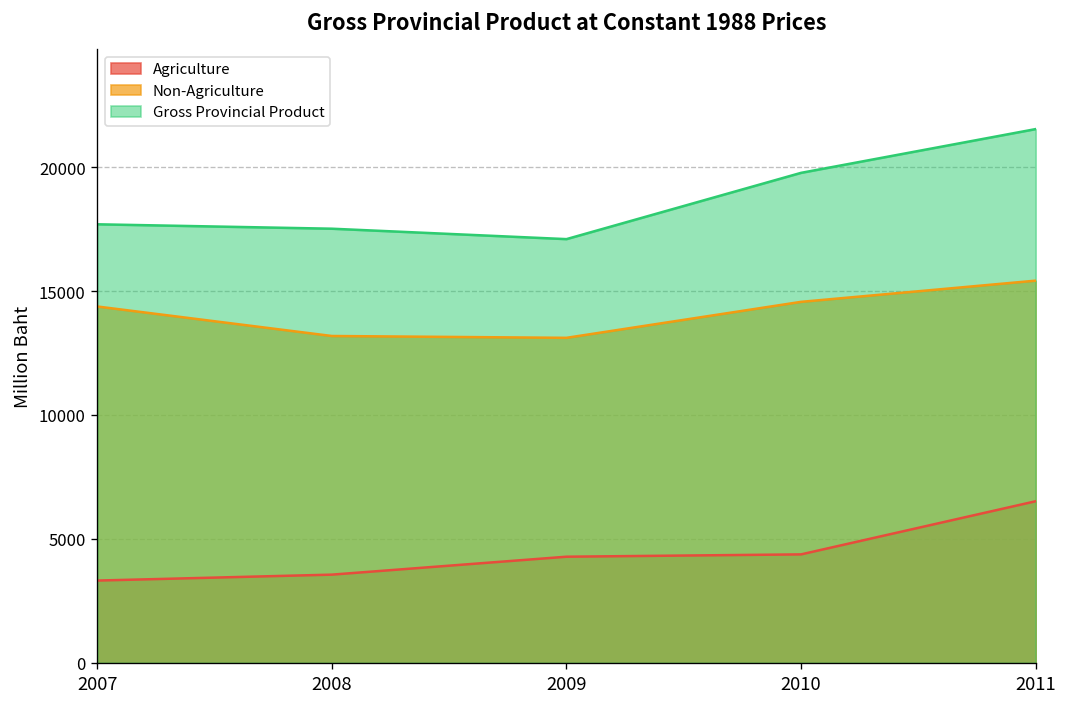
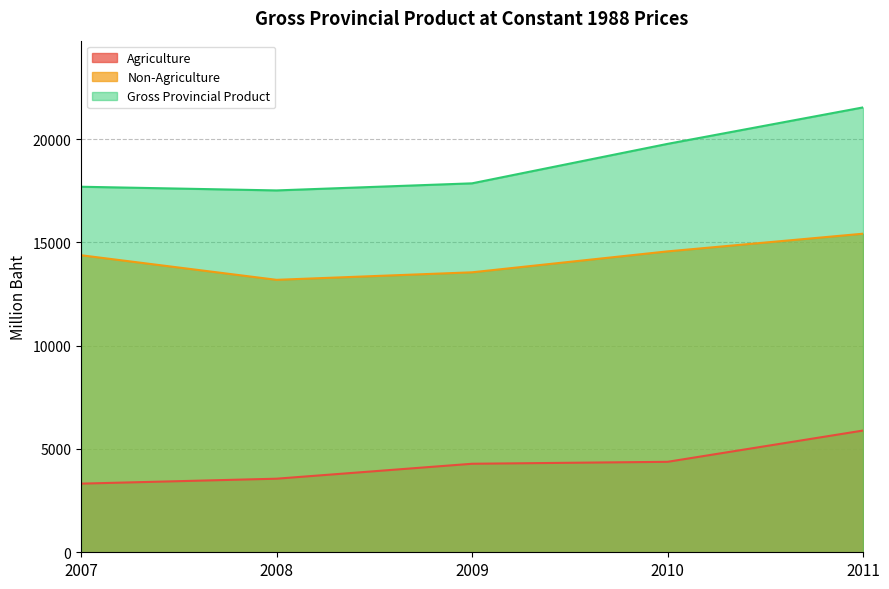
  {
    "Agriculture": {
      "2007": 3300,
      "2008": 3600,
      "2009": 4300,
      "2010": 4400,
-     "2011": 6500
+     "2011": 5900
    },
    "Non-Agriculture": {
      "2007": 14400,
      "2008": 13200,
-     "2009": 13100,
+     "2009": 13600,
      "2010": 14600,
      "2011": 15400
    },
    "Gross Provincial Product": {
      "2007": 17700,
      "2008": 17500,
-     "2009": 17100,
+     "2009": 17900,
      "2010": 19800,
      "2011": 21500
    }
  }
